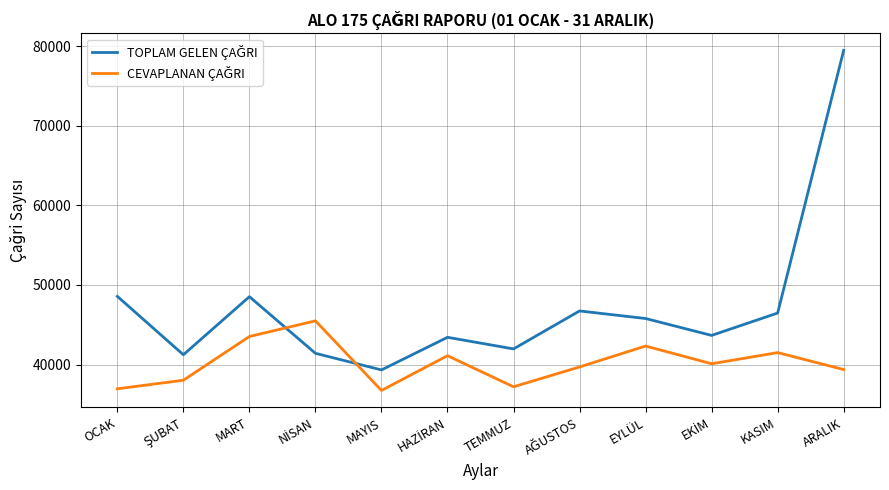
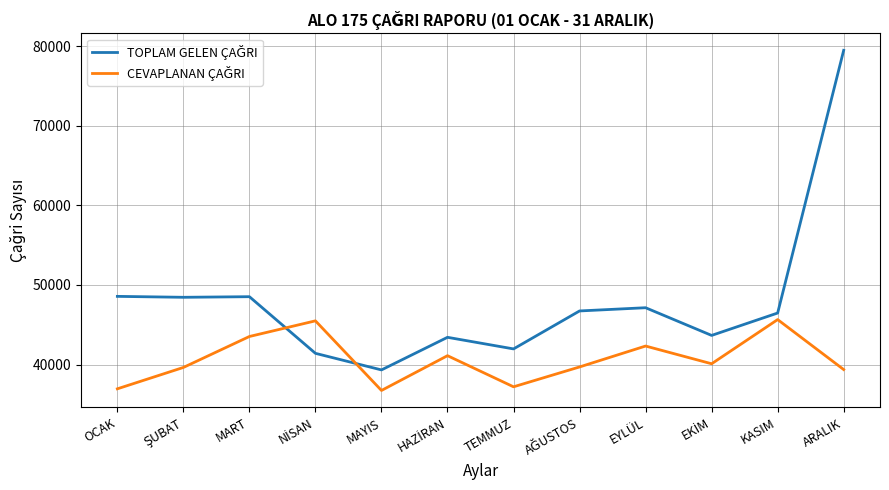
  {
    "TOPLAM GELEN ÇAĞRI": {
      "OCAK": 49000,
-     "ŞUBAT": 41000,
+     "ŞUBAT": 48000,
      "MART": 49000,
      "NİSAN": 41000,
      "MAYIS": 39000,
      "HAZİRAN": 43000,
      "TEMMUZ": 42000,
      "AĞUSTOS": 47000,
-     "EYLÜL": 46000,
+     "EYLÜL": 47000,
      "EKİM": 44000,
      "KASIM": 46000,
      "ARALIK": 79000
    },
    "CEVAPLANAN ÇAĞRI": {
      "OCAK": 37000,
-     "ŞUBAT": 38000,
+     "ŞUBAT": 40000,
      "MART": 44000,
      "NİSAN": 45000,
      "MAYIS": 37000,
      "HAZİRAN": 41000,
      "TEMMUZ": 37000,
      "AĞUSTOS": 40000,
      "EYLÜL": 42000,
      "EKİM": 40000,
-     "KASIM": 42000,
+     "KASIM": 46000,
      "ARALIK": 39000
    }
  }
